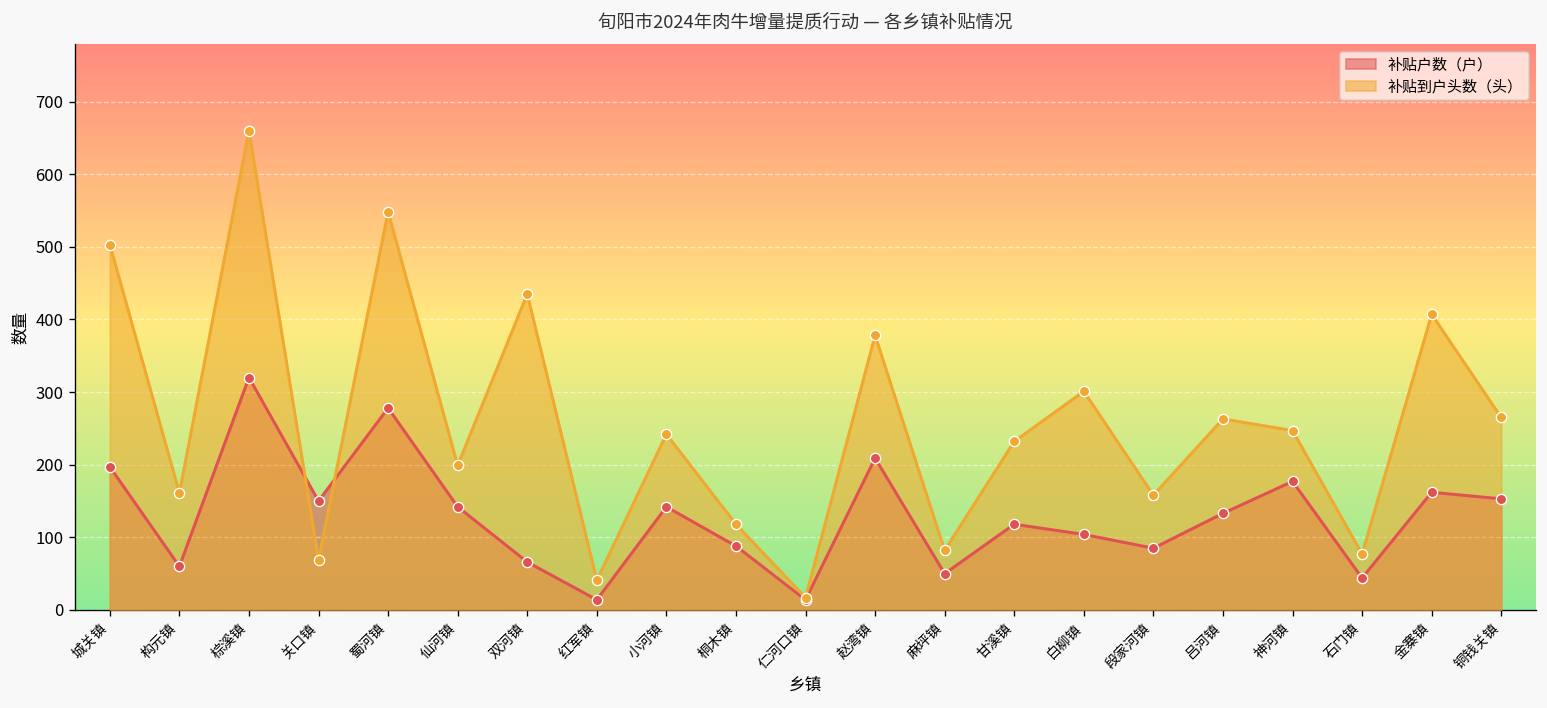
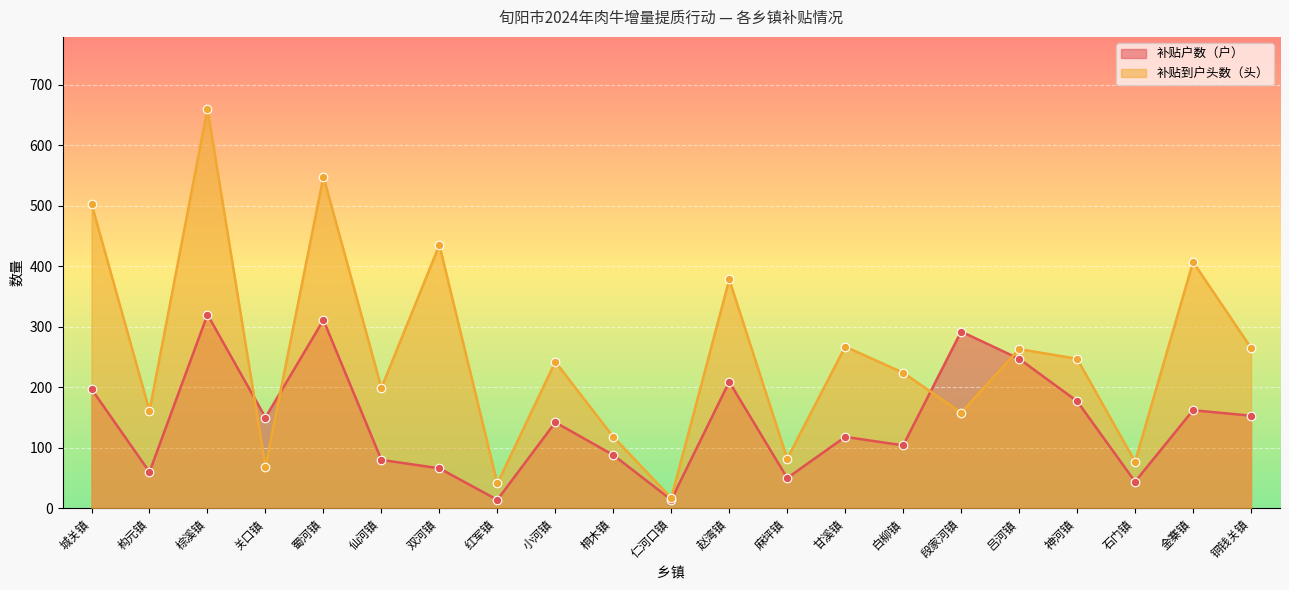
  {
    "补贴户数（户）": {
      "城关镇": 200,
      "构元镇": 60,
      "棕溪镇": 320,
      "关口镇": 150,
-     "蜀河镇": 280,
-     "仙河镇": 140,
+     "蜀河镇": 310,
+     "仙河镇": 80,
      "双河镇": 70,
      "红军镇": 10,
      "小河镇": 140,
      "桐木镇": 90,
      "赵湾镇": 210,
      "麻坪镇": 50,
      "甘溪镇": 120,
      "白柳镇": 100,
-     "段家河镇": 90,
-     "吕河镇": 130,
+     "段家河镇": 290,
+     "吕河镇": 250,
      "神河镇": 180,
      "石门镇": 40,
      "金寨镇": 160,
      "铜钱关镇": 150
    },
    "补贴到户头数（头）": {
      "城关镇": 500,
      "构元镇": 160,
      "棕溪镇": 660,
      "关口镇": 70,
      "蜀河镇": 550,
      "仙河镇": 200,
      "双河镇": 440,
      "红军镇": 40,
      "小河镇": 240,
      "桐木镇": 120,
      "赵湾镇": 380,
      "麻坪镇": 80,
-     "甘溪镇": 230,
-     "白柳镇": 300,
+     "甘溪镇": 270,
+     "白柳镇": 220,
      "段家河镇": 160,
      "吕河镇": 260,
      "神河镇": 250,
      "石门镇": 80,
      "金寨镇": 410,
      "铜钱关镇": 270
    }
  }
